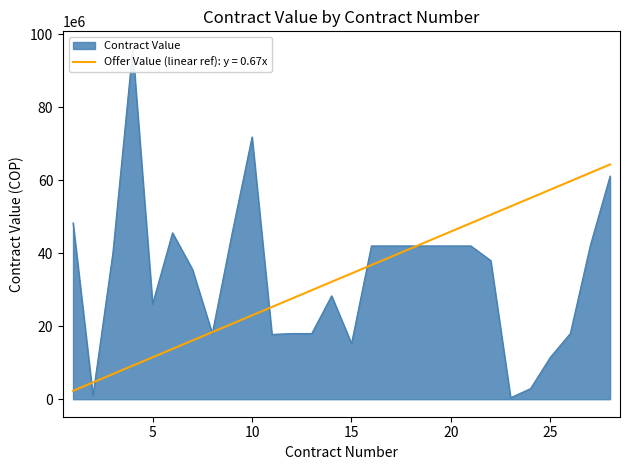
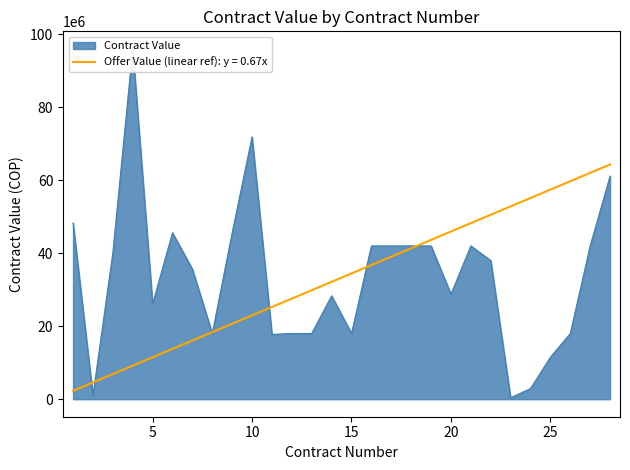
  {
    "Contract Value": {
      "5": 26000000,
      "10": 72000000,
-     "15": 15000000,
-     "20": 42000000,
+     "15": 18000000,
+     "20": 29000000,
      "25": 12000000
    },
    "Offer Value (linear ref): y = 0.67x": {
      "5": 11000000,
      "10": 23000000,
      "15": 34000000,
      "20": 46000000,
      "25": 57000000
    }
  }
